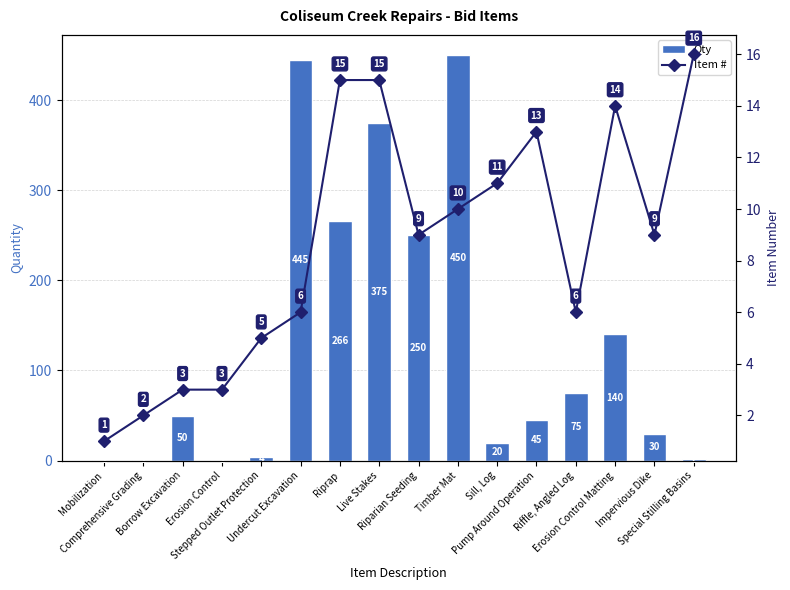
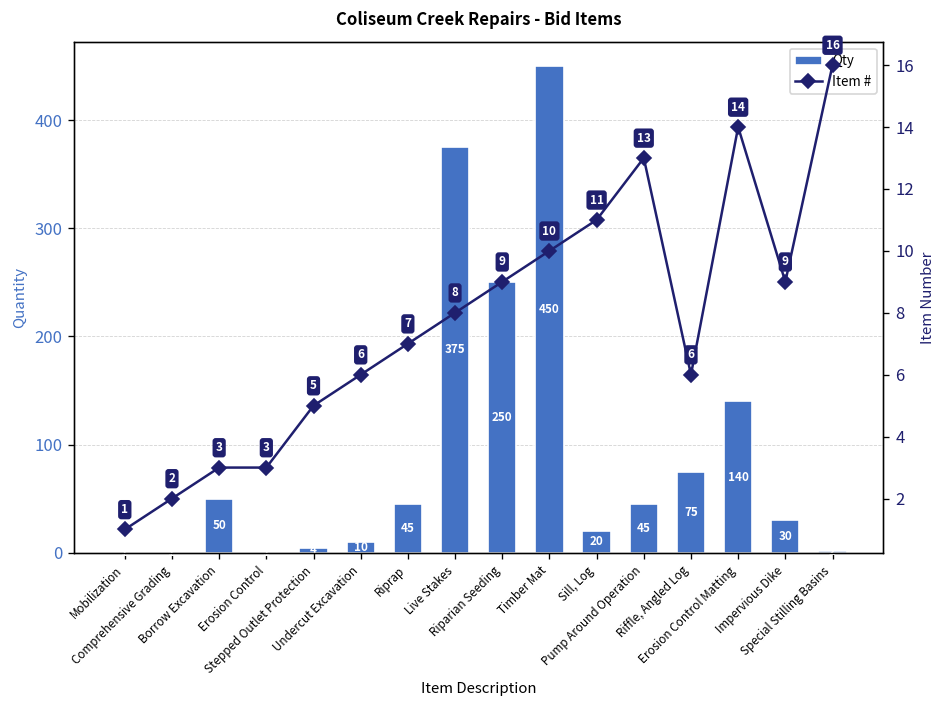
  {
    "Qty": {
      "Borrow Excavation": 50,
-     "Undercut Excavation": 445,
-     "Riprap": 266,
+     "Undercut Excavation": 10,
+     "Riprap": 45,
      "Live Stakes": 375,
      "Riparian Seeding": 250,
      "Timber Mat": 450,
      "Sill, Log": 20,
      "Pump Around Operation": 45,
      "Riffle, Angled Log": 75,
      "Erosion Control Matting": 140,
      "Impervious Dike": 30
    },
    "Item #": {
-     "Riprap": 15,
-     "Live Stakes": 15
+     "Riprap": 7,
+     "Live Stakes": 8
    }
  }
